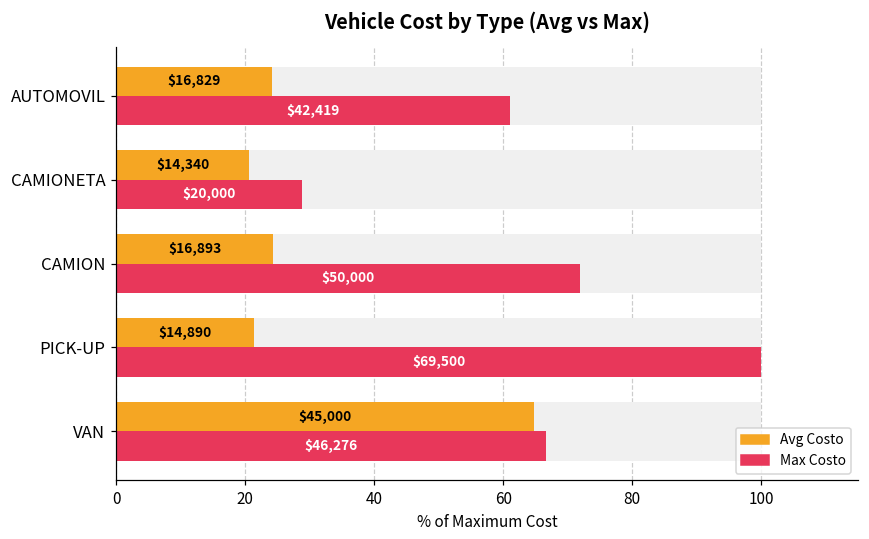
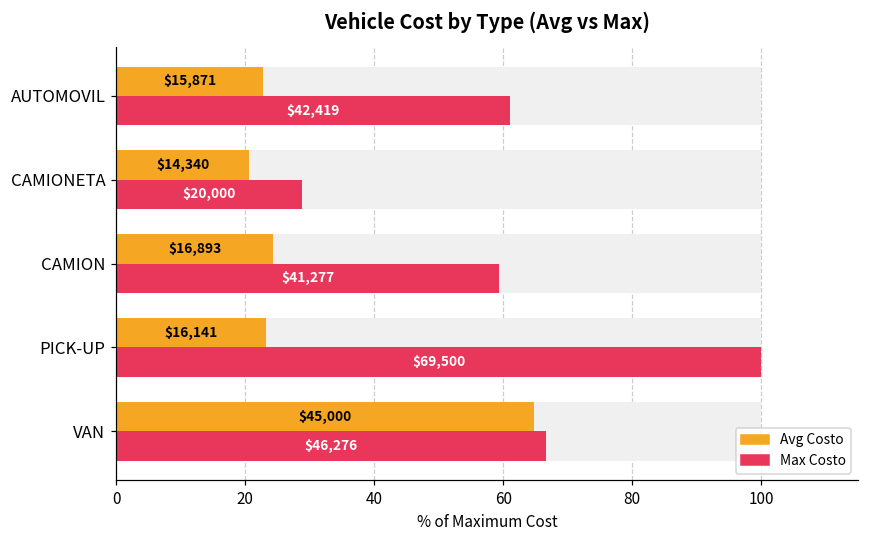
  {
    "Avg Costo": {
-     "AUTOMOVIL": "$16,829",
-     "PICK-UP": "$14,890"
+     "AUTOMOVIL": "$15,871",
+     "PICK-UP": "$16,141"
    },
    "Max Costo": {
-     "CAMION": "$50,000"
+     "CAMION": "$41,277"
    }
  }
